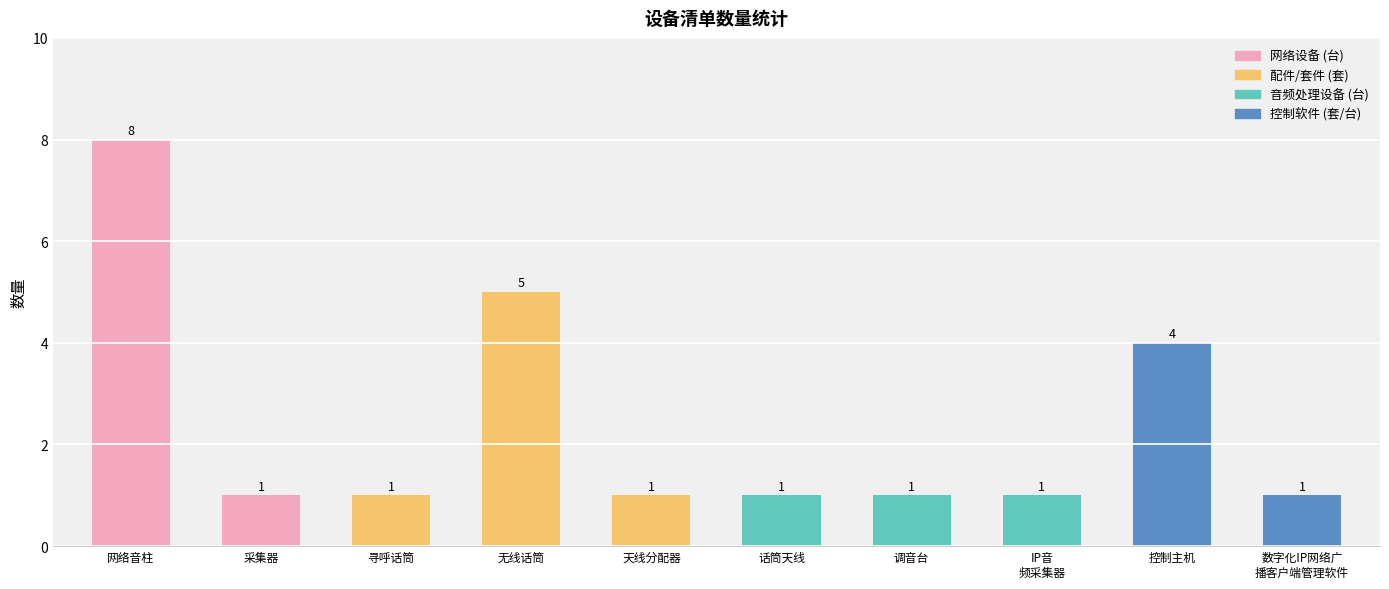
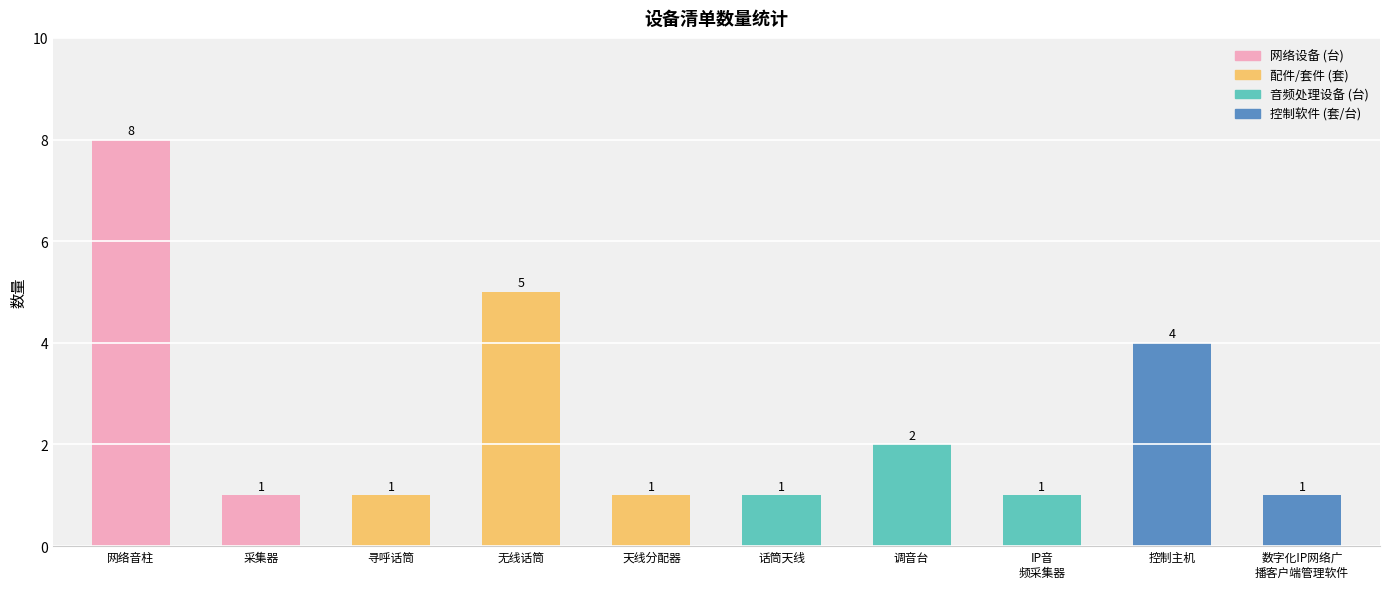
  {
    "网络音柱": 8,
    "采集器": 1,
    "寻呼话筒": 1,
    "无线话筒": 5,
    "天线分配器": 1,
    "话筒天线": 1,
-   "调音台": 1,
+   "调音台": 2,
    "IP音 频采集器": 1,
    "控制主机": 4,
    "数字化IP网络广 播客户端管理软件": 1
  }
